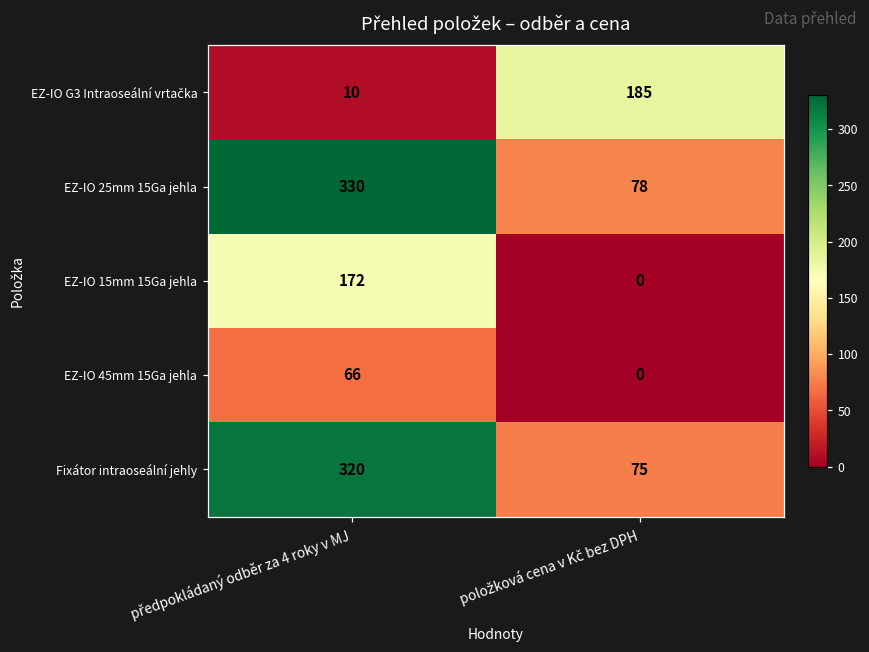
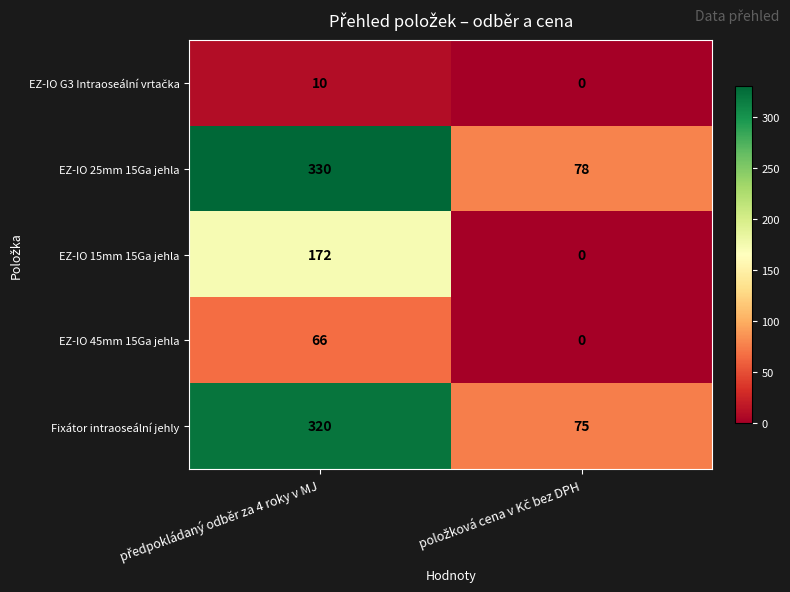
  {
    "EZ-IO G3 Intraoseální vrtačka": {
      "předpokládaný odběr za 4 roky v MJ": 10,
-     "položková cena v Kč bez DPH": 185
+     "položková cena v Kč bez DPH": 0
    },
    "EZ-IO 25mm 15Ga jehla": {
      "předpokládaný odběr za 4 roky v MJ": 330,
      "položková cena v Kč bez DPH": 78
    },
    "EZ-IO 15mm 15Ga jehla": {
      "předpokládaný odběr za 4 roky v MJ": 172,
      "položková cena v Kč bez DPH": 0
    },
    "EZ-IO 45mm 15Ga jehla": {
      "předpokládaný odběr za 4 roky v MJ": 66,
      "položková cena v Kč bez DPH": 0
    },
    "Fixátor intraoseální jehly": {
      "předpokládaný odběr za 4 roky v MJ": 320,
      "položková cena v Kč bez DPH": 75
    }
  }
